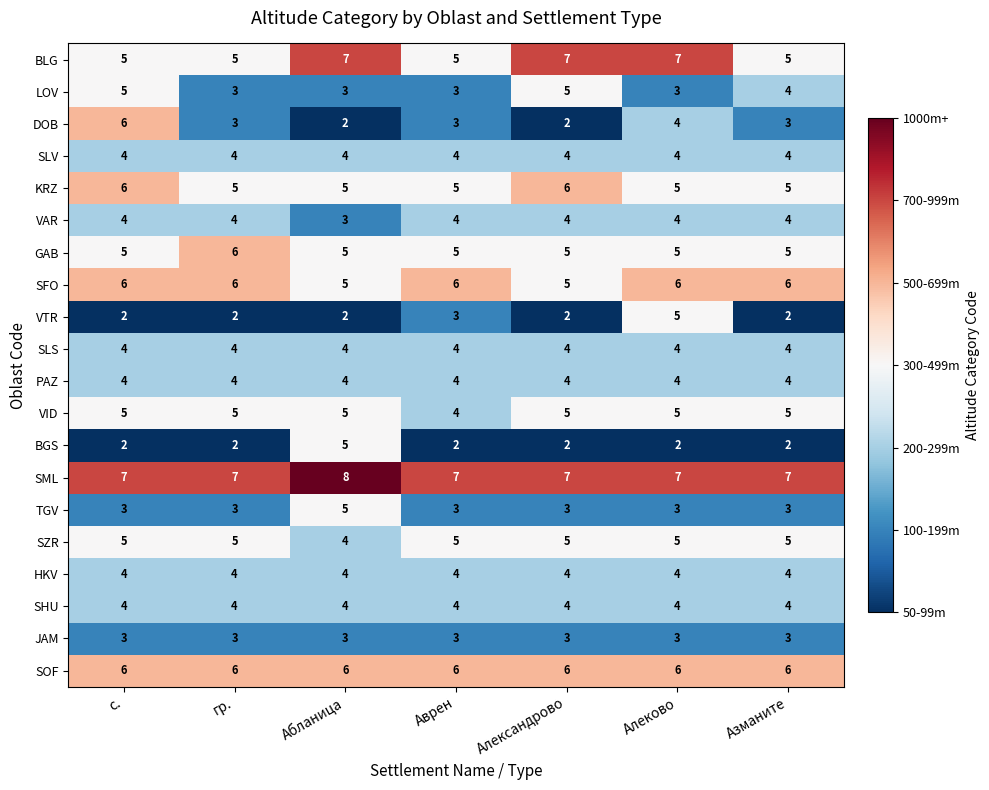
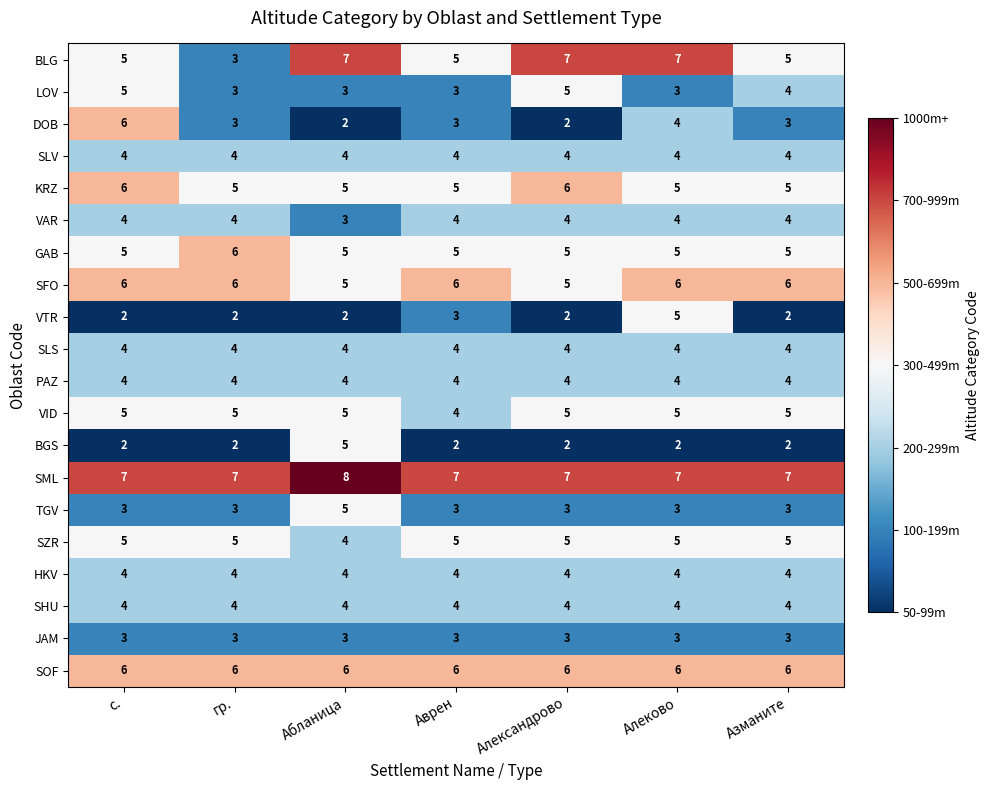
  {
    "BLG": {
      "с.": 5,
-     "гр.": 5,
+     "гр.": 3,
      "Абланица": 7,
      "Аврен": 5,
      "Александрово": 7,
      "Алеково": 7,
      "Азманите": 5
    },
    "LOV": {
      "с.": 5,
      "гр.": 3,
      "Абланица": 3,
      "Аврен": 3,
      "Александрово": 5,
      "Алеково": 3,
      "Азманите": 4
    },
    "DOB": {
      "с.": 6,
      "гр.": 3,
      "Абланица": 2,
      "Аврен": 3,
      "Александрово": 2,
      "Алеково": 4,
      "Азманите": 3
    },
    "SLV": {
      "с.": 4,
      "гр.": 4,
      "Абланица": 4,
      "Аврен": 4,
      "Александрово": 4,
      "Алеково": 4,
      "Азманите": 4
    },
    "KRZ": {
      "с.": 6,
      "гр.": 5,
      "Абланица": 5,
      "Аврен": 5,
      "Александрово": 6,
      "Алеково": 5,
      "Азманите": 5
    },
    "VAR": {
      "с.": 4,
      "гр.": 4,
      "Абланица": 3,
      "Аврен": 4,
      "Александрово": 4,
      "Алеково": 4,
      "Азманите": 4
    },
    "GAB": {
      "с.": 5,
      "гр.": 6,
      "Абланица": 5,
      "Аврен": 5,
      "Александрово": 5,
      "Алеково": 5,
      "Азманите": 5
    },
    "SFO": {
      "с.": 6,
      "гр.": 6,
      "Абланица": 5,
      "Аврен": 6,
      "Александрово": 5,
      "Алеково": 6,
      "Азманите": 6
    },
    "VTR": {
      "с.": 2,
      "гр.": 2,
      "Абланица": 2,
      "Аврен": 3,
      "Александрово": 2,
      "Алеково": 5,
      "Азманите": 2
    },
    "SLS": {
      "с.": 4,
      "гр.": 4,
      "Абланица": 4,
      "Аврен": 4,
      "Александрово": 4,
      "Алеково": 4,
      "Азманите": 4
    },
    "PAZ": {
      "с.": 4,
      "гр.": 4,
      "Абланица": 4,
      "Аврен": 4,
      "Александрово": 4,
      "Алеково": 4,
      "Азманите": 4
    },
    "VID": {
      "с.": 5,
      "гр.": 5,
      "Абланица": 5,
      "Аврен": 4,
      "Александрово": 5,
      "Алеково": 5,
      "Азманите": 5
    },
    "BGS": {
      "с.": 2,
      "гр.": 2,
      "Абланица": 5,
      "Аврен": 2,
      "Александрово": 2,
      "Алеково": 2,
      "Азманите": 2
    },
    "SML": {
      "с.": 7,
      "гр.": 7,
      "Абланица": 8,
      "Аврен": 7,
      "Александрово": 7,
      "Алеково": 7,
      "Азманите": 7
    },
    "TGV": {
      "с.": 3,
      "гр.": 3,
      "Абланица": 5,
      "Аврен": 3,
      "Александрово": 3,
      "Алеково": 3,
      "Азманите": 3
    },
    "SZR": {
      "с.": 5,
      "гр.": 5,
      "Абланица": 4,
      "Аврен": 5,
      "Александрово": 5,
      "Алеково": 5,
      "Азманите": 5
    },
    "HKV": {
      "с.": 4,
      "гр.": 4,
      "Абланица": 4,
      "Аврен": 4,
      "Александрово": 4,
      "Алеково": 4,
      "Азманите": 4
    },
    "SHU": {
      "с.": 4,
      "гр.": 4,
      "Абланица": 4,
      "Аврен": 4,
      "Александрово": 4,
      "Алеково": 4,
      "Азманите": 4
    },
    "JAM": {
      "с.": 3,
      "гр.": 3,
      "Абланица": 3,
      "Аврен": 3,
      "Александрово": 3,
      "Алеково": 3,
      "Азманите": 3
    },
    "SOF": {
      "с.": 6,
      "гр.": 6,
      "Абланица": 6,
      "Аврен": 6,
      "Александрово": 6,
      "Алеково": 6,
      "Азманите": 6
    }
  }
